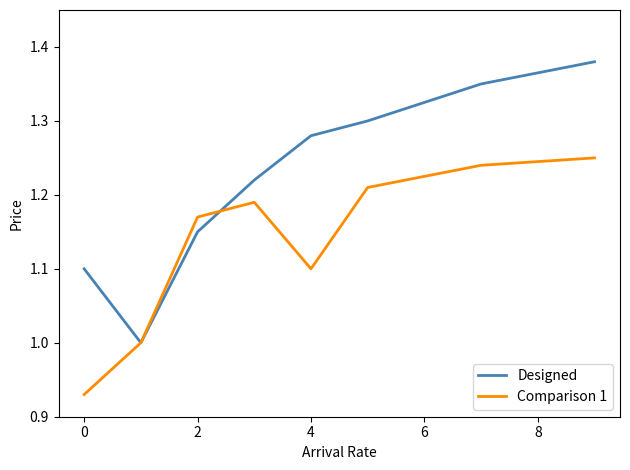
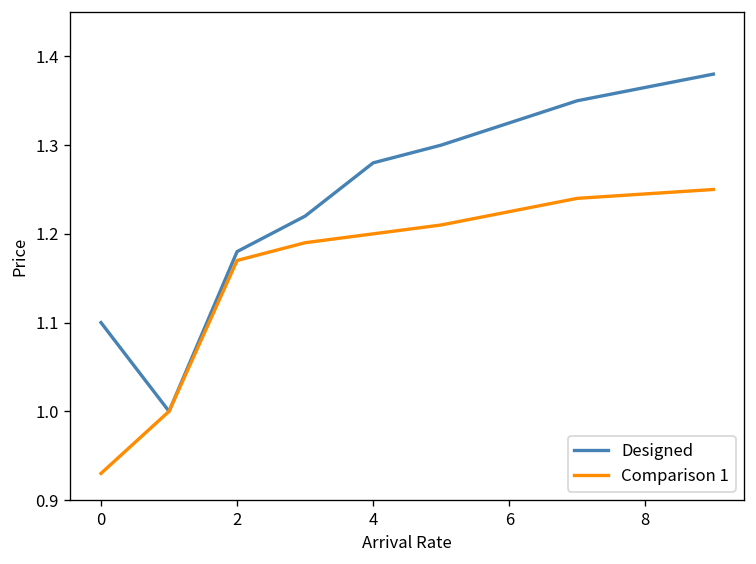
  {
    "Designed": {
      "0": 1.10,
-     "2": 1.15,
+     "2": 1.18,
      "4": 1.28
    },
    "Comparison 1": {
      "0": 0.93,
      "2": 1.17,
-     "4": 1.1
+     "4": 1.2
    }
  }
